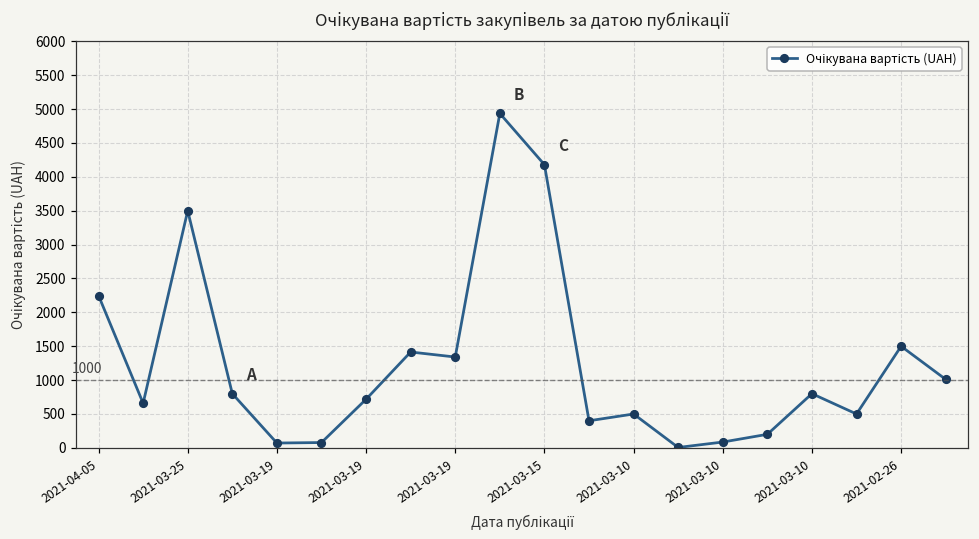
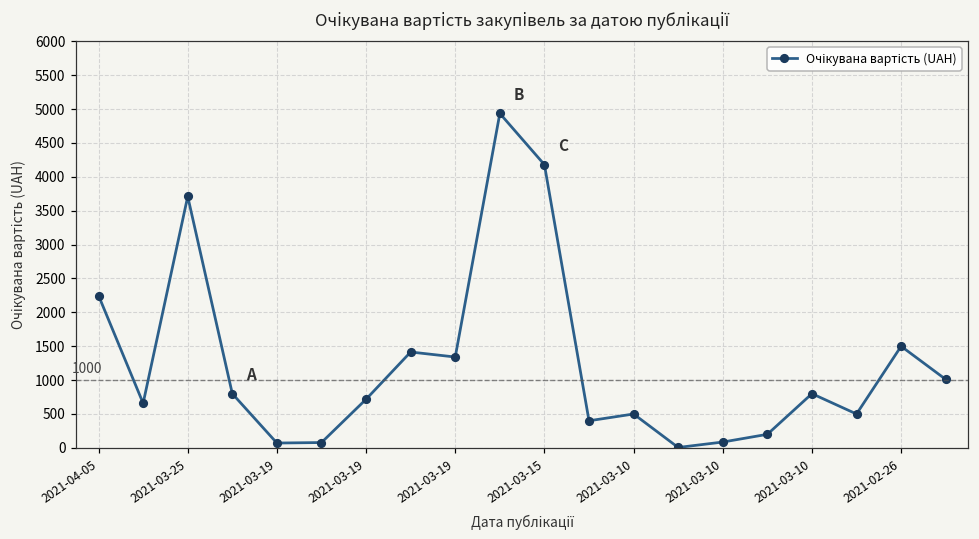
  {
    "2021-04-05": 2200,
-   "2021-03-25": 3500,
+   "2021-03-25": 3700,
    "2021-03-15": 4200
  }
